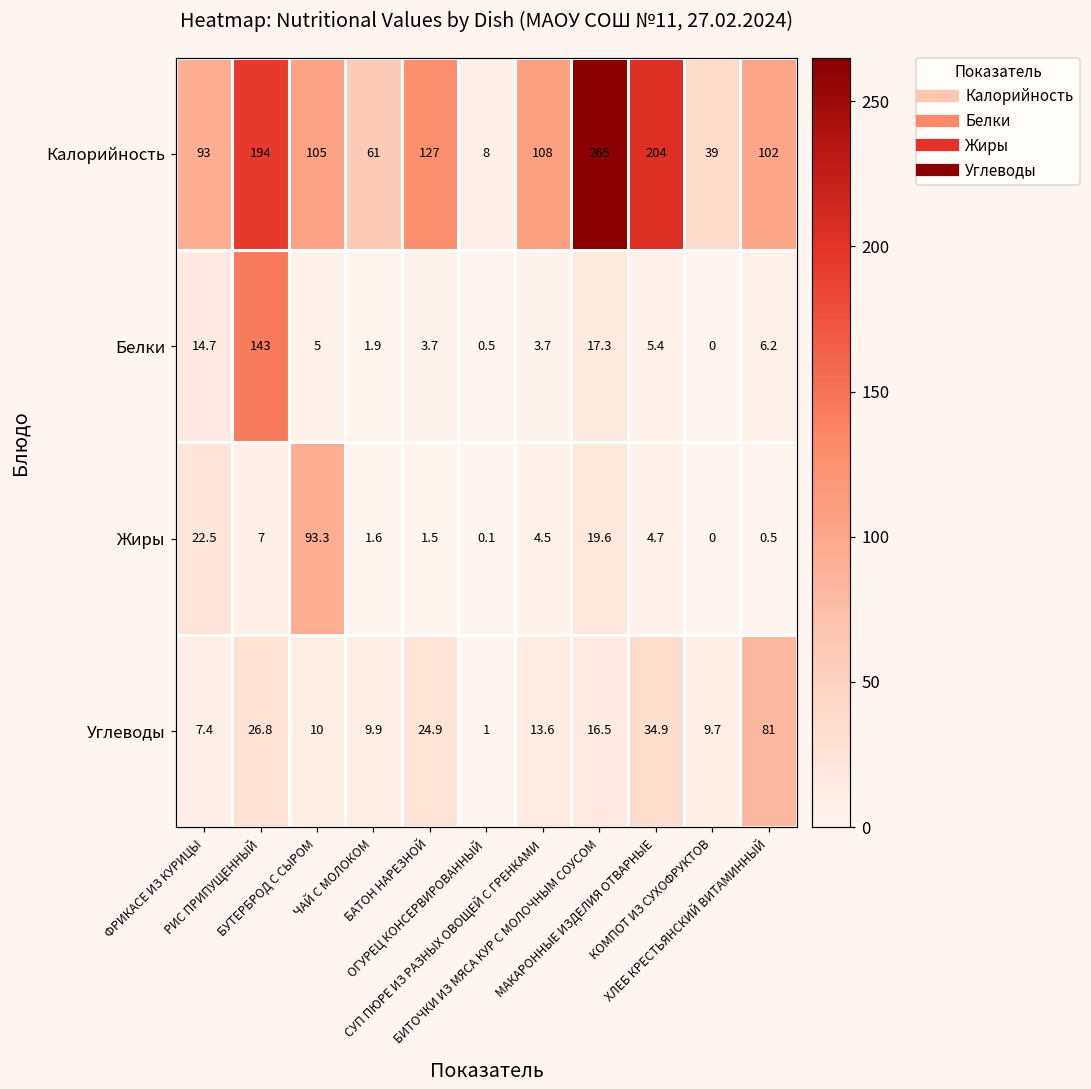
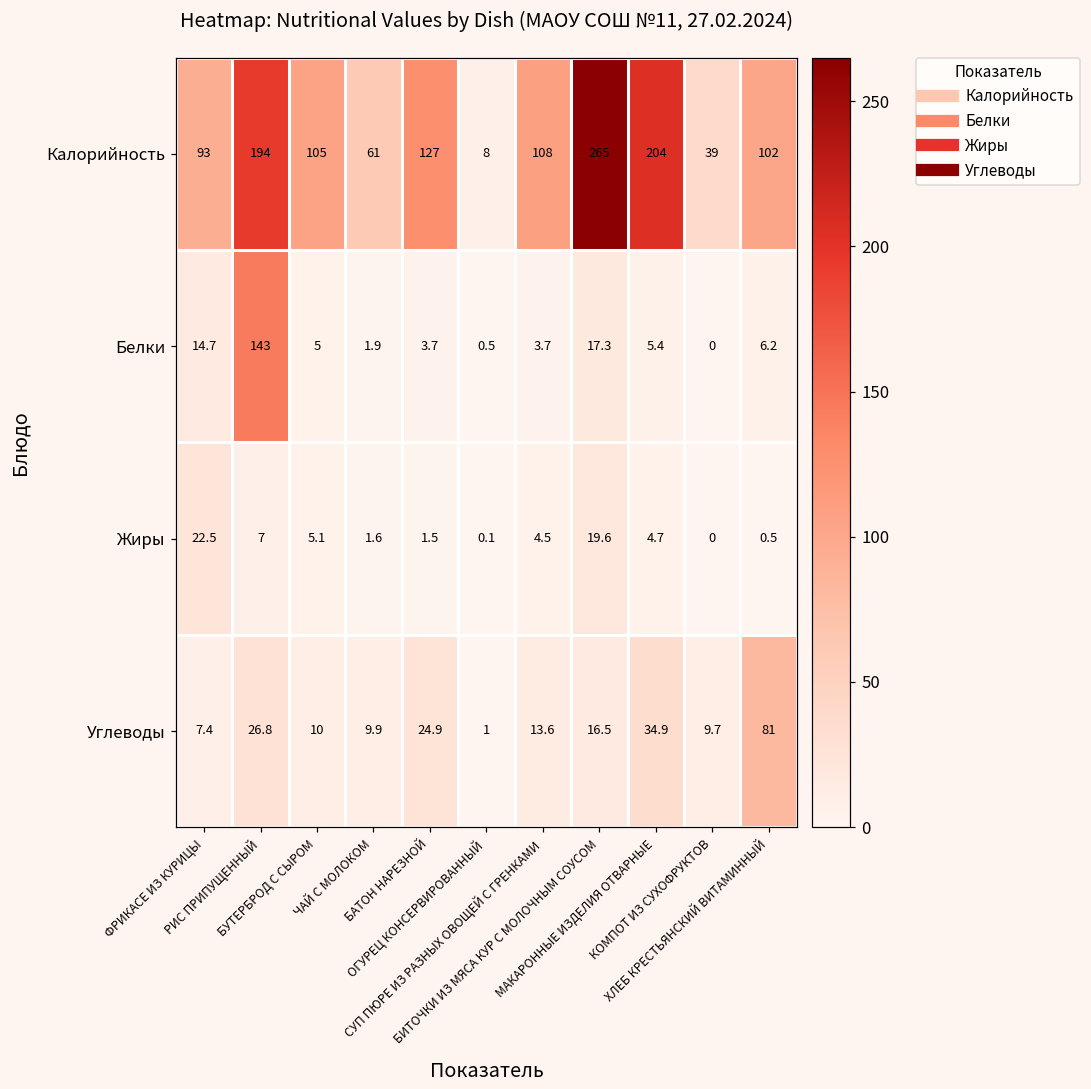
  {
    "Калорийность": {
      "ФРИКАСЕ ИЗ КУРИЦЫ": 93,
      "РИС ПРИПУЩЕННЫЙ": 194,
      "БУТЕРБРОД С СЫРОМ": 105,
      "ЧАЙ С МОЛОКОМ": 61,
      "БАТОН НАРЕЗНОЙ": 127,
      "ОГУРЕЦ КОНСЕРВИРОВАННЫЙ": 8,
      "СУП ПЮРЕ ИЗ РАЗНЫХ ОВОЩЕЙ С ГРЕНКАМИ": 108,
      "БИТОЧКИ ИЗ МЯСА КУР С МОЛОЧНЫМ СОУСОМ": 265,
      "МАКАРОННЫЕ ИЗДЕЛИЯ ОТВАРНЫЕ": 204,
      "КОМПОТ ИЗ СУХОФРУКТОВ": 39,
      "ХЛЕБ КРЕСТЬЯНСКИЙ ВИТАМИННЫЙ": 102
    },
    "Белки": {
      "ФРИКАСЕ ИЗ КУРИЦЫ": 14.7,
      "РИС ПРИПУЩЕННЫЙ": 143,
      "БУТЕРБРОД С СЫРОМ": 5,
      "ЧАЙ С МОЛОКОМ": 1.9,
      "БАТОН НАРЕЗНОЙ": 3.7,
      "ОГУРЕЦ КОНСЕРВИРОВАННЫЙ": 0.5,
      "СУП ПЮРЕ ИЗ РАЗНЫХ ОВОЩЕЙ С ГРЕНКАМИ": 3.7,
      "БИТОЧКИ ИЗ МЯСА КУР С МОЛОЧНЫМ СОУСОМ": 17.3,
      "МАКАРОННЫЕ ИЗДЕЛИЯ ОТВАРНЫЕ": 5.4,
      "КОМПОТ ИЗ СУХОФРУКТОВ": 0,
      "ХЛЕБ КРЕСТЬЯНСКИЙ ВИТАМИННЫЙ": 6.2
    },
    "Жиры": {
      "ФРИКАСЕ ИЗ КУРИЦЫ": 22.5,
      "РИС ПРИПУЩЕННЫЙ": 7,
-     "БУТЕРБРОД С СЫРОМ": 93.3,
+     "БУТЕРБРОД С СЫРОМ": 5.1,
      "ЧАЙ С МОЛОКОМ": 1.6,
      "БАТОН НАРЕЗНОЙ": 1.5,
      "ОГУРЕЦ КОНСЕРВИРОВАННЫЙ": 0.1,
      "СУП ПЮРЕ ИЗ РАЗНЫХ ОВОЩЕЙ С ГРЕНКАМИ": 4.5,
      "БИТОЧКИ ИЗ МЯСА КУР С МОЛОЧНЫМ СОУСОМ": 19.6,
      "МАКАРОННЫЕ ИЗДЕЛИЯ ОТВАРНЫЕ": 4.7,
      "КОМПОТ ИЗ СУХОФРУКТОВ": 0,
      "ХЛЕБ КРЕСТЬЯНСКИЙ ВИТАМИННЫЙ": 0.5
    },
    "Углеводы": {
      "ФРИКАСЕ ИЗ КУРИЦЫ": 7.4,
      "РИС ПРИПУЩЕННЫЙ": 26.8,
      "БУТЕРБРОД С СЫРОМ": 10,
      "ЧАЙ С МОЛОКОМ": 9.9,
      "БАТОН НАРЕЗНОЙ": 24.9,
      "ОГУРЕЦ КОНСЕРВИРОВАННЫЙ": 1,
      "СУП ПЮРЕ ИЗ РАЗНЫХ ОВОЩЕЙ С ГРЕНКАМИ": 13.6,
      "БИТОЧКИ ИЗ МЯСА КУР С МОЛОЧНЫМ СОУСОМ": 16.5,
      "МАКАРОННЫЕ ИЗДЕЛИЯ ОТВАРНЫЕ": 34.9,
      "КОМПОТ ИЗ СУХОФРУКТОВ": 9.7,
      "ХЛЕБ КРЕСТЬЯНСКИЙ ВИТАМИННЫЙ": 81
    }
  }
